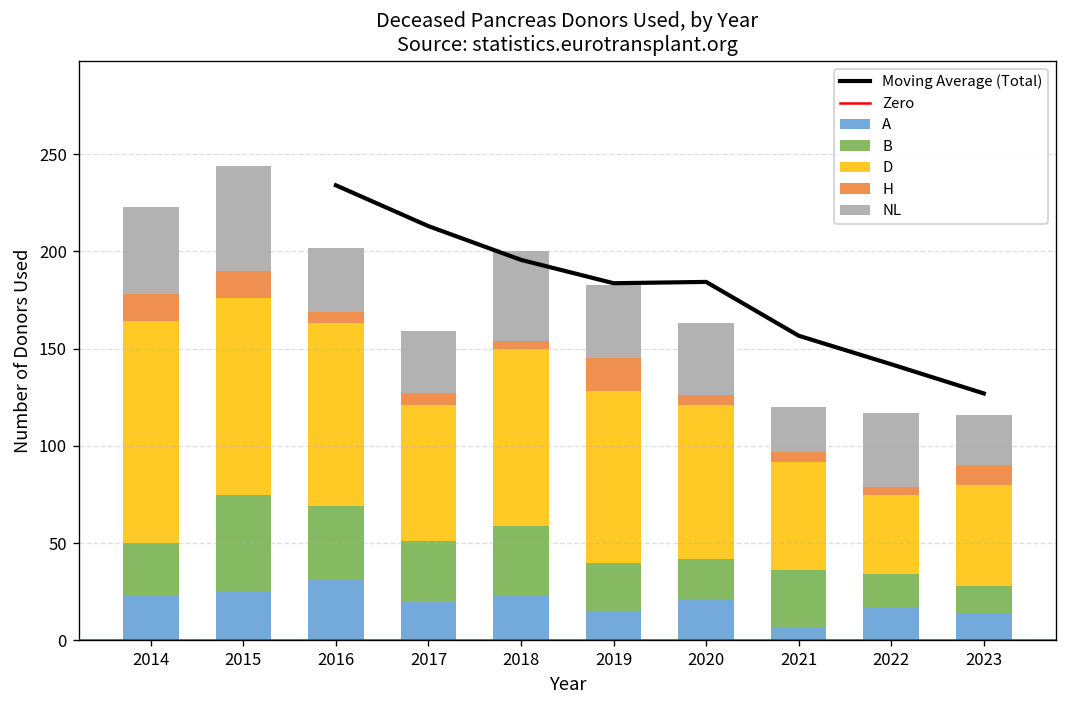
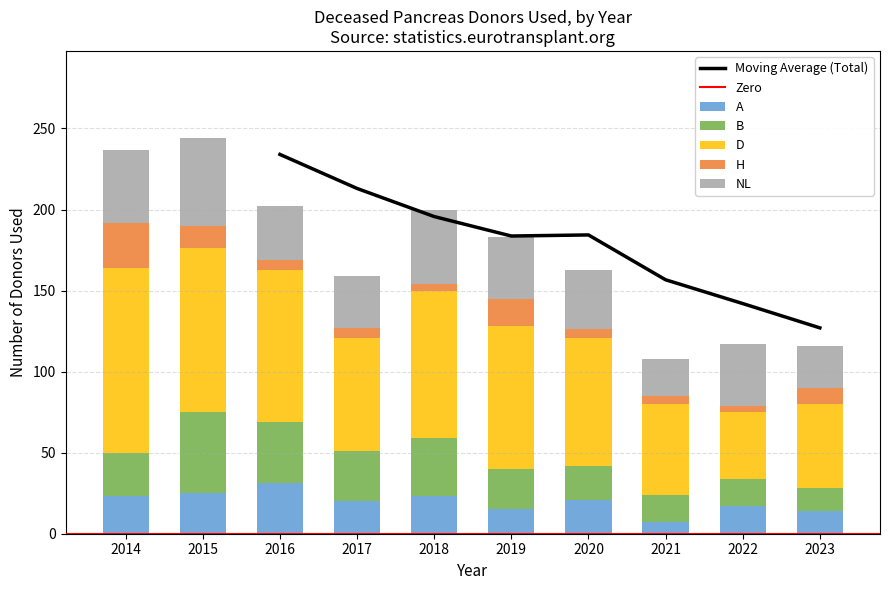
  {
    "A": {
      "2014": 23,
      "2015": 25,
      "2016": 31,
      "2017": 20,
      "2018": 23,
      "2019": 15,
      "2020": 21,
      "2021": 7,
      "2022": 17,
      "2023": 14
    },
    "Moving Average (Total)": {
      "2016": 234,
      "2017": 213,
      "2018": 196,
      "2019": 184,
      "2020": 184,
      "2021": 157,
      "2022": 142,
      "2023": 127
    },
    "B": {
      "2014": 27,
      "2015": 50,
      "2016": 38,
      "2017": 31,
      "2018": 36,
      "2019": 25,
      "2020": 21,
-     "2021": 29,
+     "2021": 17,
      "2022": 17,
      "2023": 14
    },
    "D": {
      "2014": 114,
      "2015": 101,
      "2016": 94,
      "2017": 70,
      "2018": 91,
      "2019": 88,
      "2020": 79,
      "2021": 56,
      "2022": 41,
      "2023": 52
    },
    "H": {
-     "2014": 14,
+     "2014": 28,
      "2015": 14,
      "2016": 6,
      "2017": 6,
      "2018": 4,
      "2019": 17,
      "2020": 5,
      "2021": 5,
      "2022": 4,
      "2023": 10
    },
    "NL": {
      "2014": 45,
      "2015": 54,
      "2016": 33,
      "2017": 32,
      "2018": 46,
      "2019": 38,
      "2020": 37,
      "2021": 23,
      "2022": 38,
      "2023": 26
    }
  }
